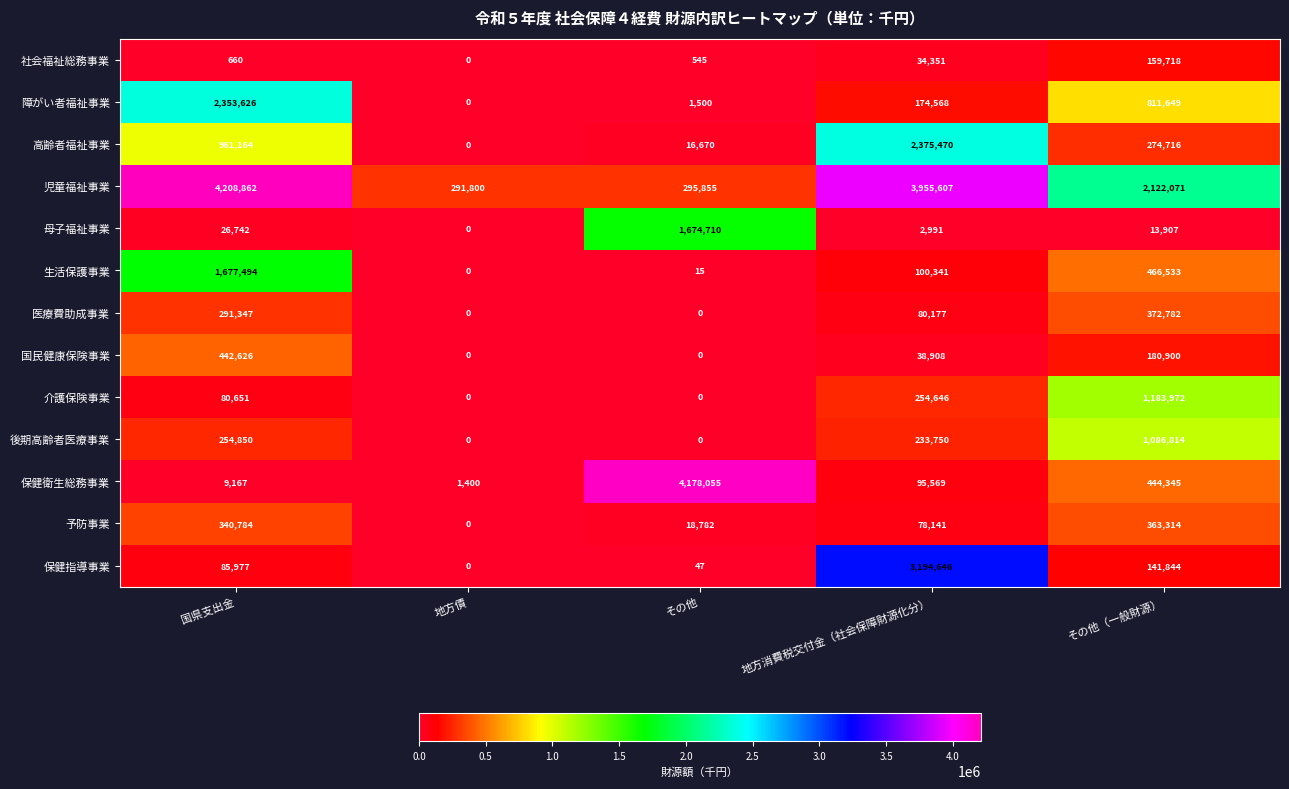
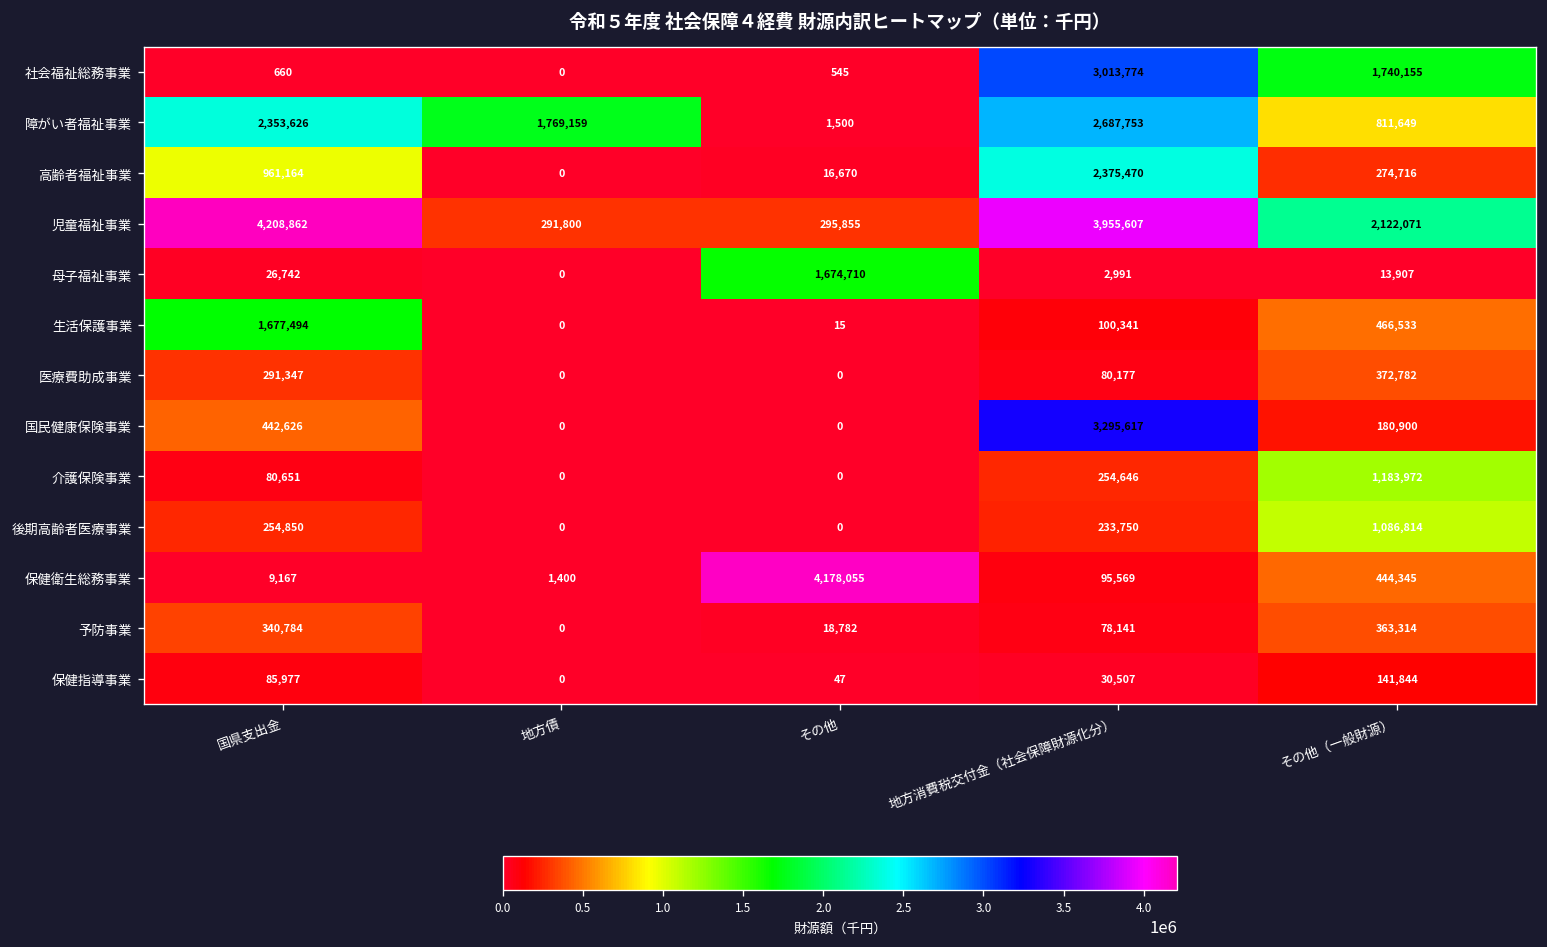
  {
    "社会福祉総務事業": {
      "国県支出金": "660",
      "地方債": "0",
      "その他": "545",
-     "地方消費税交付金（社会保障財源化分）": "34,351",
-     "その他（一般財源）": "159,718"
+     "地方消費税交付金（社会保障財源化分）": "3,013,774",
+     "その他（一般財源）": "1,740,155"
    },
    "障がい者福祉事業": {
      "国県支出金": "2,353,626",
-     "地方債": "0",
+     "地方債": "1,769,159",
      "その他": "1,500",
-     "地方消費税交付金（社会保障財源化分）": "174,568",
+     "地方消費税交付金（社会保障財源化分）": "2,687,753",
      "その他（一般財源）": "811,649"
    },
    "高齢者福祉事業": {
      "国県支出金": "961,164",
      "地方債": "0",
      "その他": "16,670",
      "地方消費税交付金（社会保障財源化分）": "2,375,470",
      "その他（一般財源）": "274,716"
    },
    "児童福祉事業": {
      "国県支出金": "4,208,862",
      "地方債": "291,800",
      "その他": "295,855",
      "地方消費税交付金（社会保障財源化分）": "3,955,607",
      "その他（一般財源）": "2,122,071"
    },
    "母子福祉事業": {
      "国県支出金": "26,742",
      "地方債": "0",
      "その他": "1,674,710",
      "地方消費税交付金（社会保障財源化分）": "2,991",
      "その他（一般財源）": "13,907"
    },
    "生活保護事業": {
      "国県支出金": "1,677,494",
      "地方債": "0",
      "その他": "15",
      "地方消費税交付金（社会保障財源化分）": "100,341",
      "その他（一般財源）": "466,533"
    },
    "医療費助成事業": {
      "国県支出金": "291,347",
      "地方債": "0",
      "その他": "0",
      "地方消費税交付金（社会保障財源化分）": "80,177",
      "その他（一般財源）": "372,782"
    },
    "国民健康保険事業": {
      "国県支出金": "442,626",
      "地方債": "0",
      "その他": "0",
-     "地方消費税交付金（社会保障財源化分）": "38,908",
+     "地方消費税交付金（社会保障財源化分）": "3,295,617",
      "その他（一般財源）": "180,900"
    },
    "介護保険事業": {
      "国県支出金": "80,651",
      "地方債": "0",
      "その他": "0",
      "地方消費税交付金（社会保障財源化分）": "254,646",
      "その他（一般財源）": "1,183,972"
    },
    "後期高齢者医療事業": {
      "国県支出金": "254,850",
      "地方債": "0",
      "その他": "0",
      "地方消費税交付金（社会保障財源化分）": "233,750",
      "その他（一般財源）": "1,086,814"
    },
    "保健衛生総務事業": {
      "国県支出金": "9,167",
      "地方債": "1,400",
      "その他": "4,178,055",
      "地方消費税交付金（社会保障財源化分）": "95,569",
      "その他（一般財源）": "444,345"
    },
    "予防事業": {
      "国県支出金": "340,784",
      "地方債": "0",
      "その他": "18,782",
      "地方消費税交付金（社会保障財源化分）": "78,141",
      "その他（一般財源）": "363,314"
    },
    "保健指導事業": {
      "国県支出金": "85,977",
      "地方債": "0",
      "その他": "47",
-     "地方消費税交付金（社会保障財源化分）": "3,194,646",
+     "地方消費税交付金（社会保障財源化分）": "30,507",
      "その他（一般財源）": "141,844"
    }
  }
